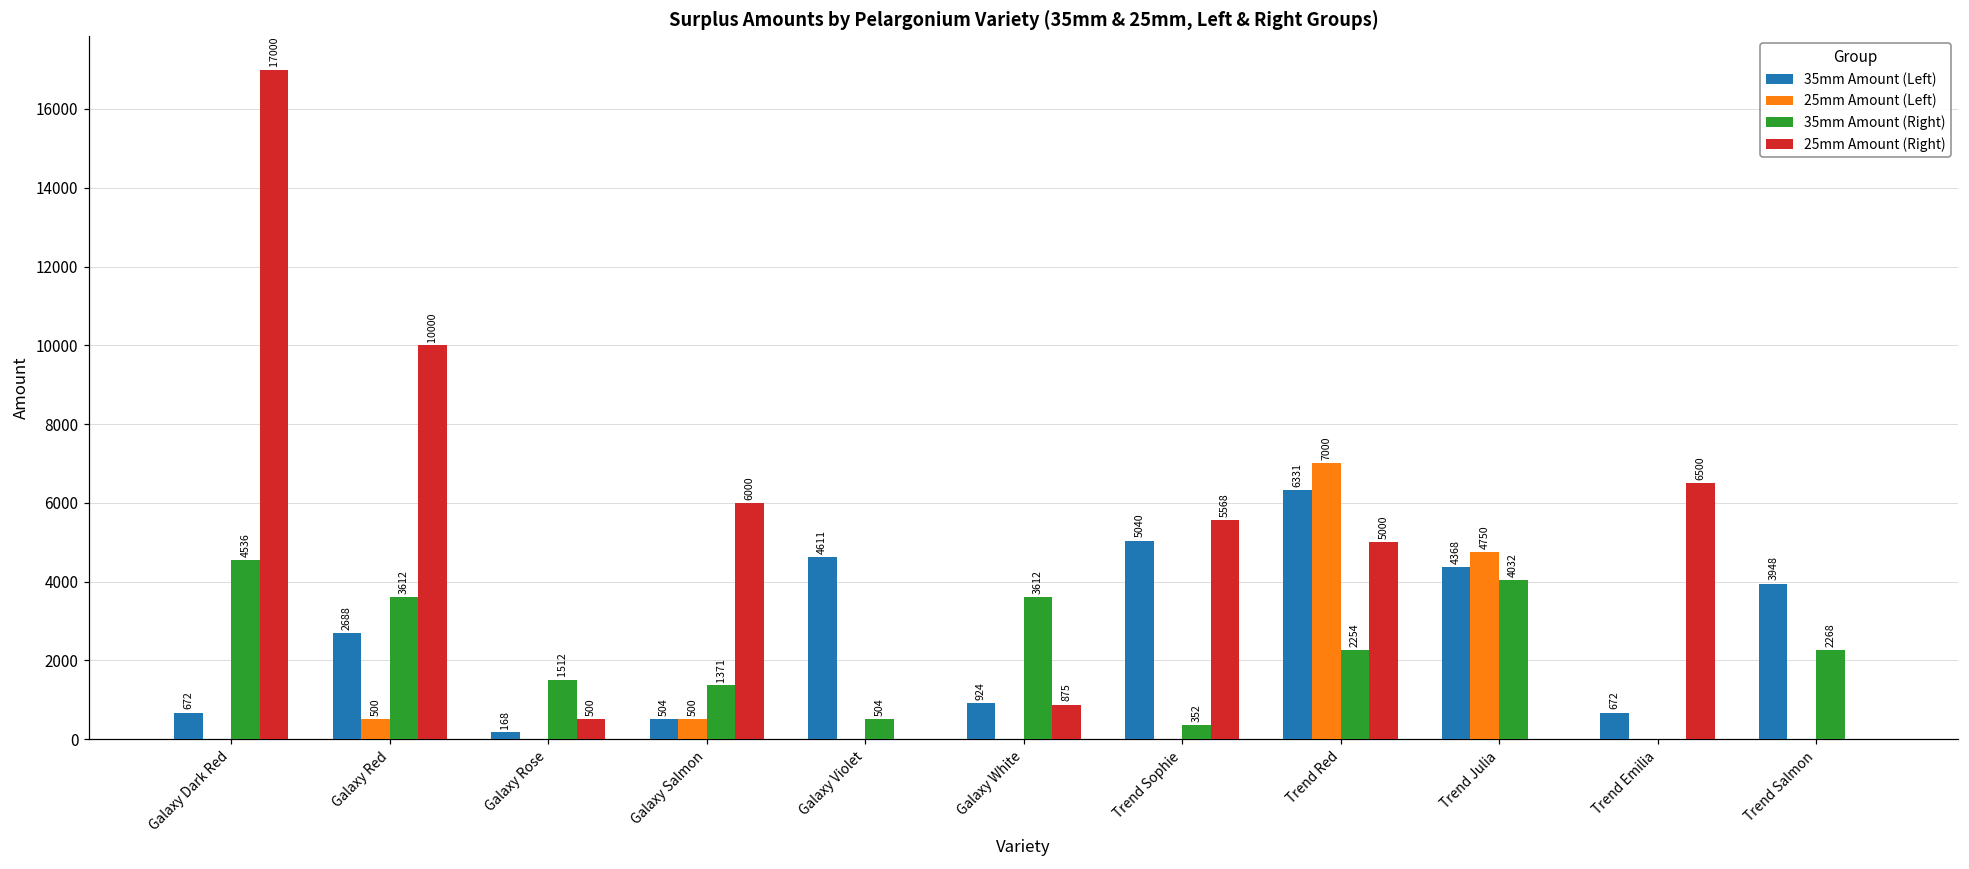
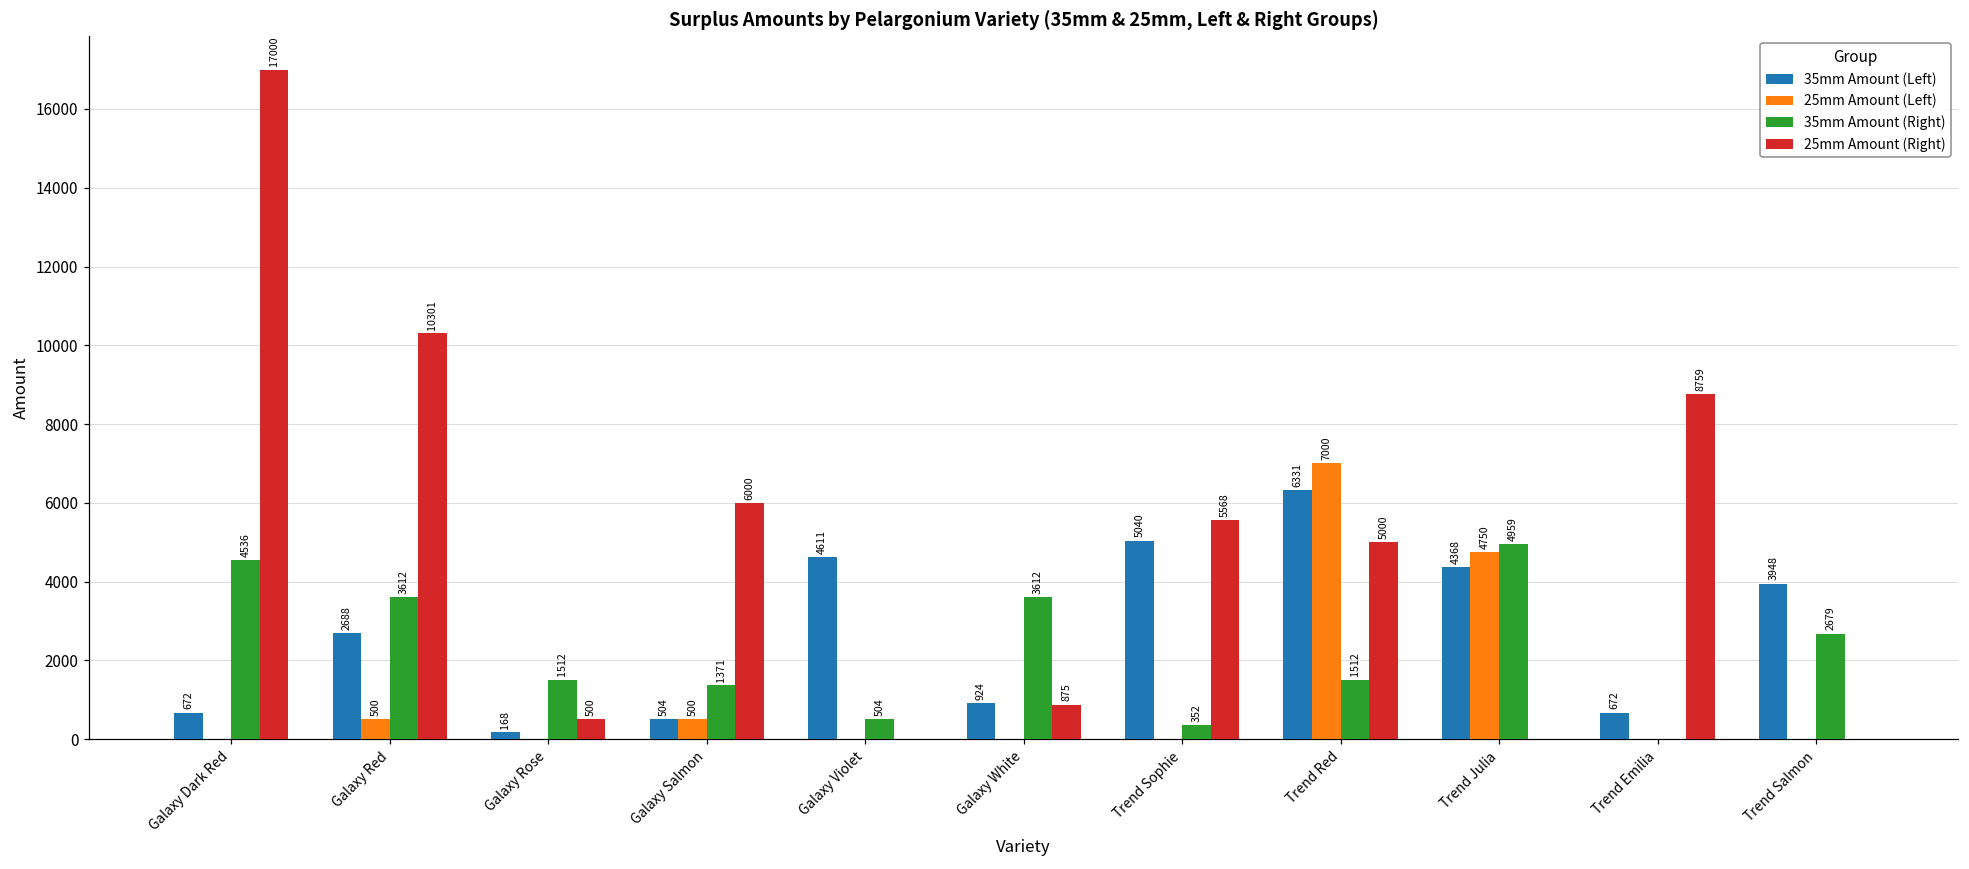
  {
    "35mm Amount (Left)": {
      "Galaxy Dark Red": 672,
      "Galaxy Red": 2688,
      "Galaxy Rose": 168,
      "Galaxy Salmon": 504,
      "Galaxy Violet": 4611,
      "Galaxy White": 924,
      "Trend Sophie": 5040,
      "Trend Red": 6331,
      "Trend Julia": 4368,
      "Trend Emilia": 672,
      "Trend Salmon": 3948
    },
    "25mm Amount (Left)": {
      "Galaxy Red": 500,
      "Galaxy Salmon": 500,
      "Trend Red": 7000,
      "Trend Julia": 4750
    },
    "35mm Amount (Right)": {
      "Galaxy Dark Red": 4536,
      "Galaxy Red": 3612,
      "Galaxy Rose": 1512,
      "Galaxy Salmon": 1371,
      "Galaxy Violet": 504,
      "Galaxy White": 3612,
      "Trend Sophie": 352,
-     "Trend Red": 2254,
-     "Trend Julia": 4032,
-     "Trend Salmon": 2268
+     "Trend Red": 1512,
+     "Trend Julia": 4959,
+     "Trend Salmon": 2679
    },
    "25mm Amount (Right)": {
      "Galaxy Dark Red": 17000,
-     "Galaxy Red": 10000,
+     "Galaxy Red": 10301,
      "Galaxy Rose": 500,
      "Galaxy Salmon": 6000,
      "Galaxy White": 875,
      "Trend Sophie": 5568,
      "Trend Red": 5000,
-     "Trend Emilia": 6500
+     "Trend Emilia": 8759
    }
  }
